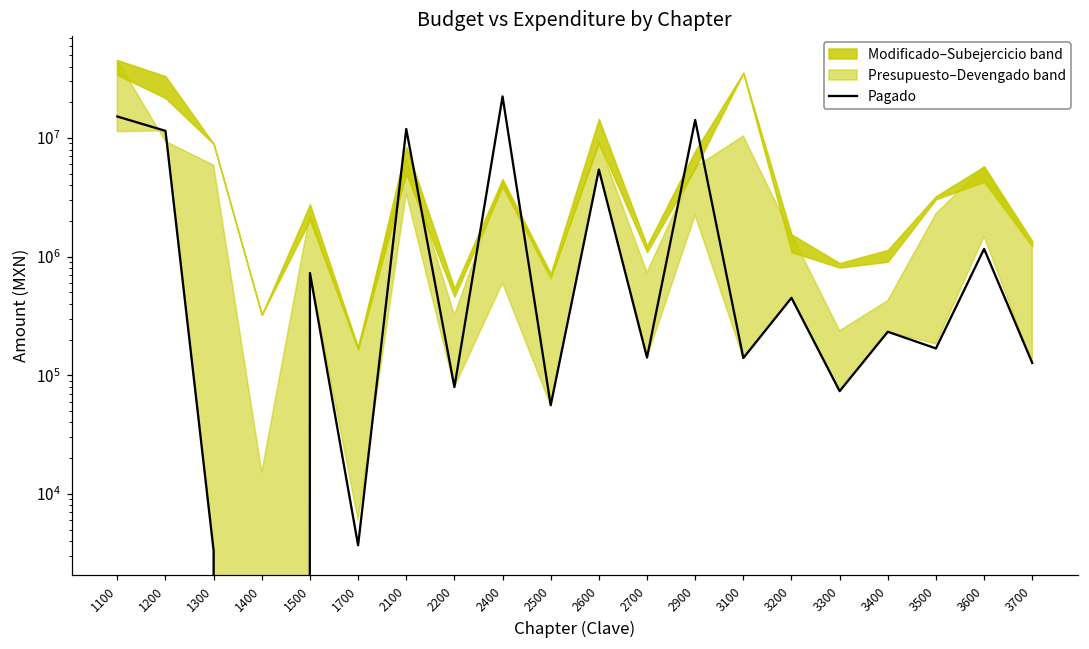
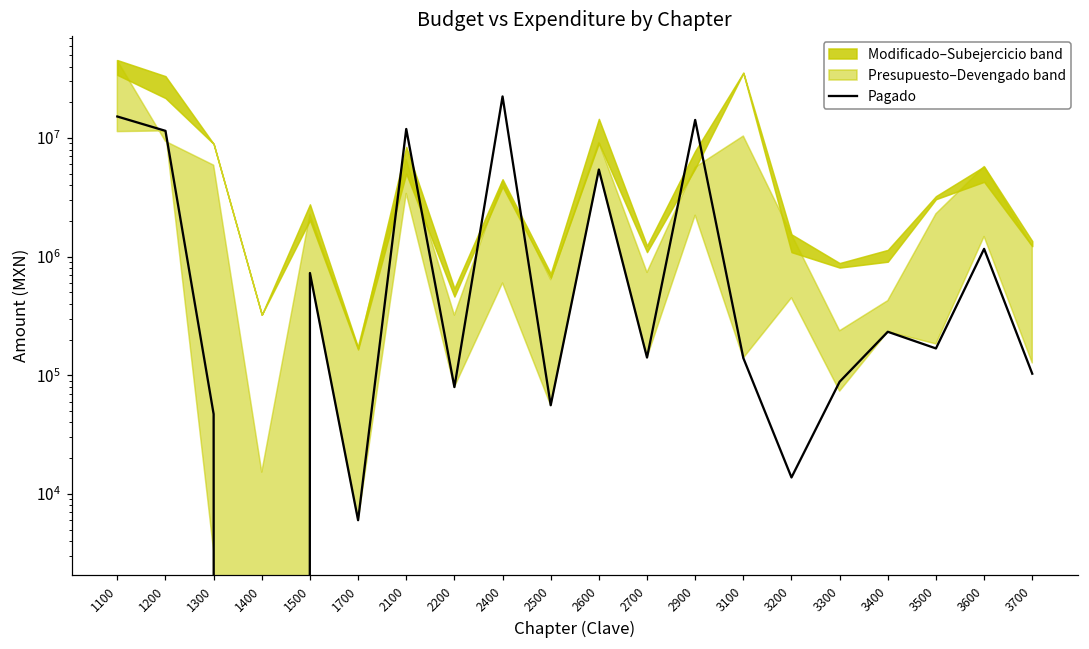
  {
    "Pagado": {
      "1100": 15000000,
-     "1300": 3300,
+     "1300": 50000,
      "1500": 700000,
-     "1700": 3700,
+     "1700": 6000,
      "2100": 12000000,
      "2200": 80000,
      "2400": 22000000,
      "2500": 60000,
      "2600": 5000000,
      "2700": 140000,
      "2900": 14000000,
      "3100": 140000,
-     "3200": 450000,
-     "3300": 70000,
+     "3200": 14000,
+     "3300": 90000,
      "3400": 230000,
      "3500": 170000,
      "3600": 1200000,
-     "3700": 130000
+     "3700": 100000
    }
  }
